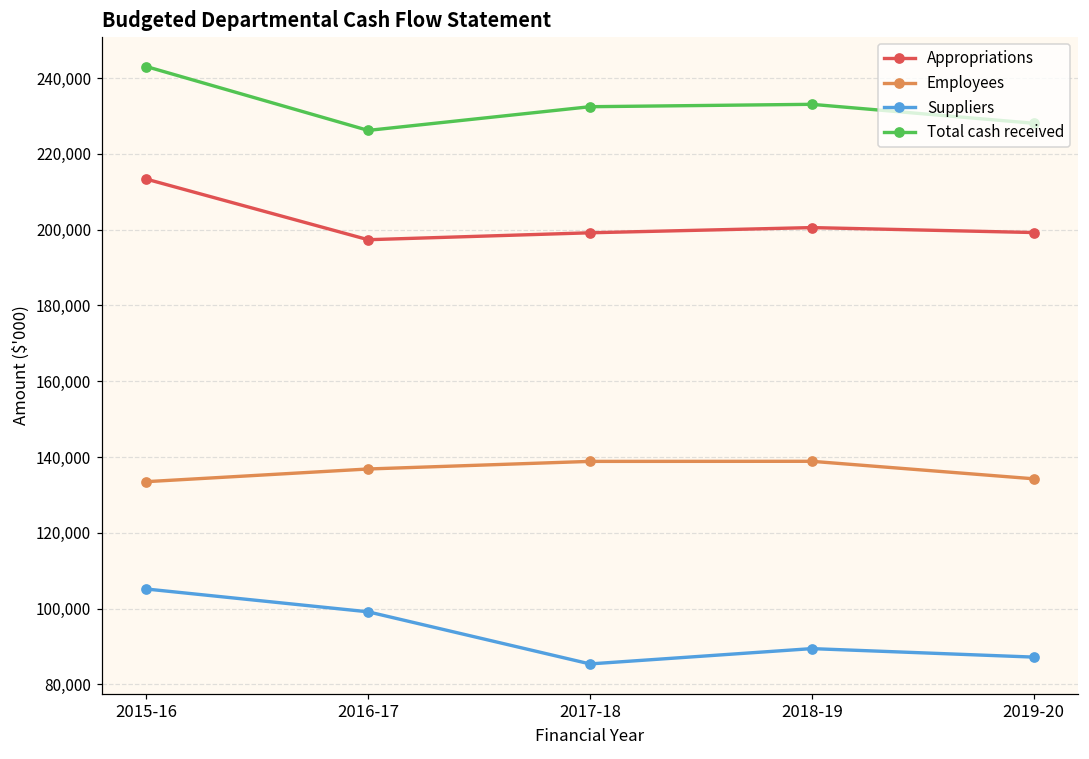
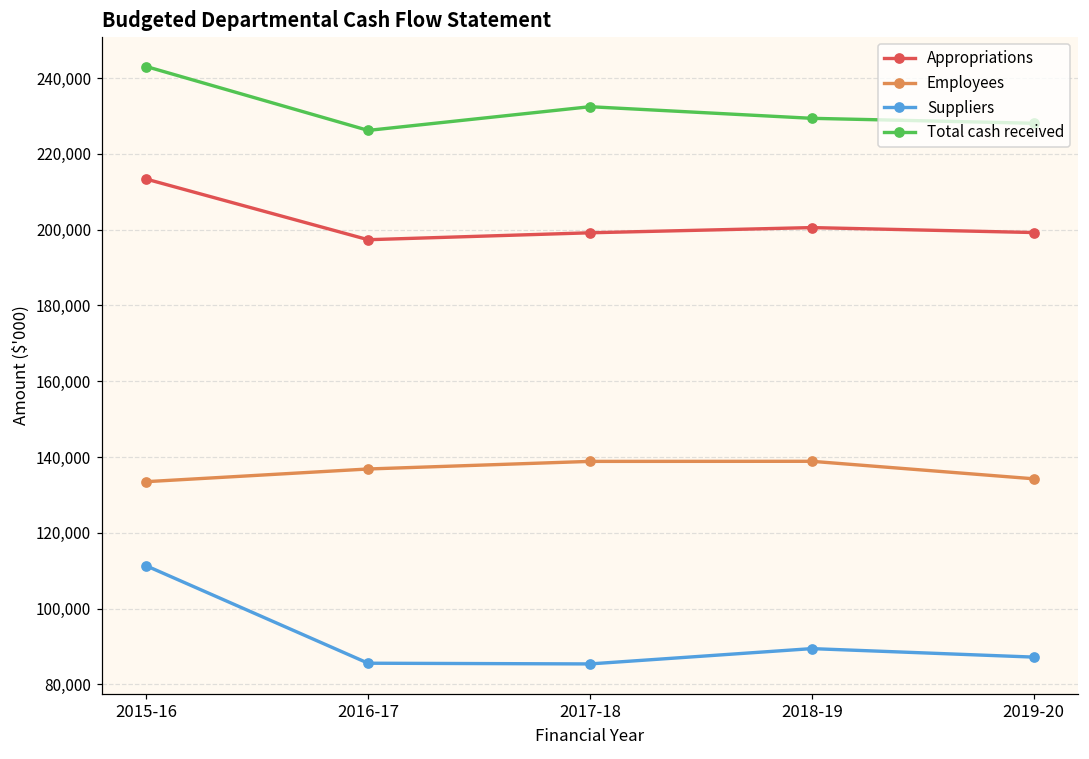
  {
    "Suppliers": {
-     "2015-16": "105,000",
-     "2016-17": "99,000",
+     "2015-16": "111,000",
+     "2016-17": "86,000",
      "2017-18": "85,000",
      "2018-19": "89,000",
      "2019-20": "87,000"
    },
    "Total cash received": {
      "2015-16": "243,000",
      "2016-17": "226,000",
      "2017-18": "232,000",
-     "2018-19": "233,000"
+     "2018-19": "229,000"
    }
  }
